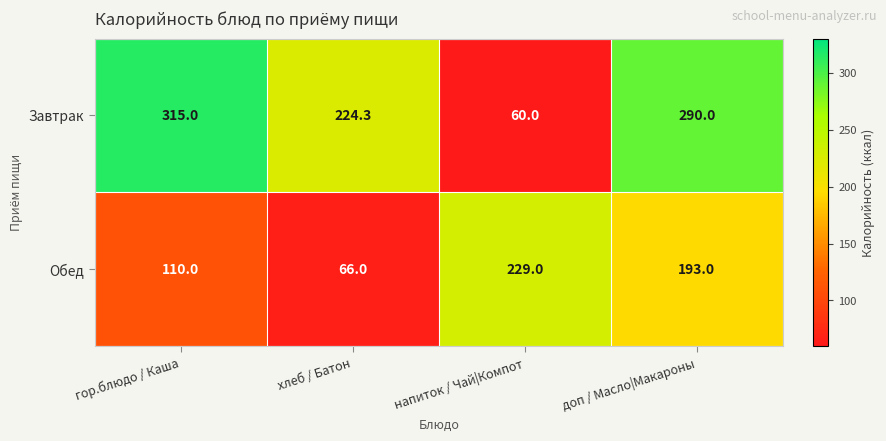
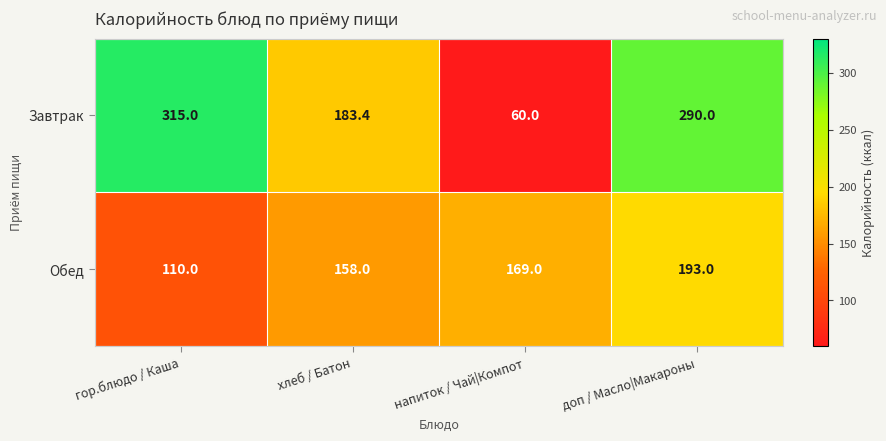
  {
    "Завтрак": {
      "гор.блюдо / Каша": 315.0,
-     "хлеб / Батон": 224.3,
+     "хлеб / Батон": 183.4,
      "напиток / Чай|Компот": 60.0,
      "доп / Масло|Макароны": 290.0
    },
    "Обед": {
      "гор.блюдо / Каша": 110.0,
-     "хлеб / Батон": 66.0,
-     "напиток / Чай|Компот": 229.0,
+     "хлеб / Батон": 158.0,
+     "напиток / Чай|Компот": 169.0,
      "доп / Масло|Макароны": 193.0
    }
  }
